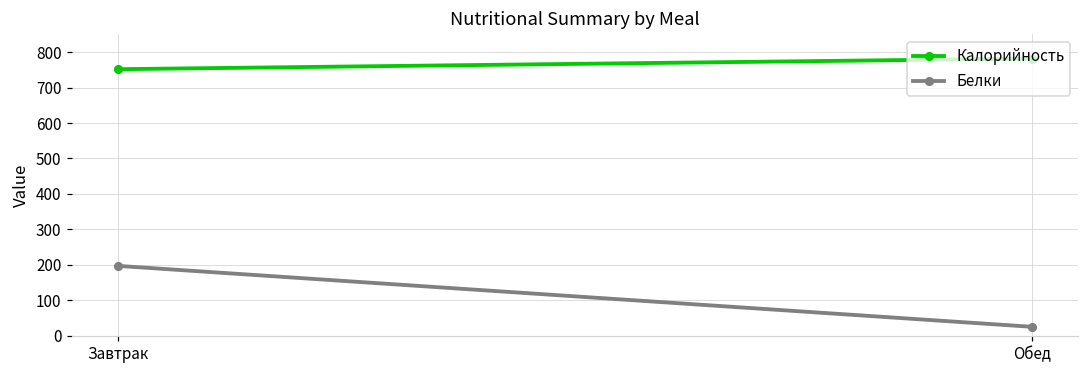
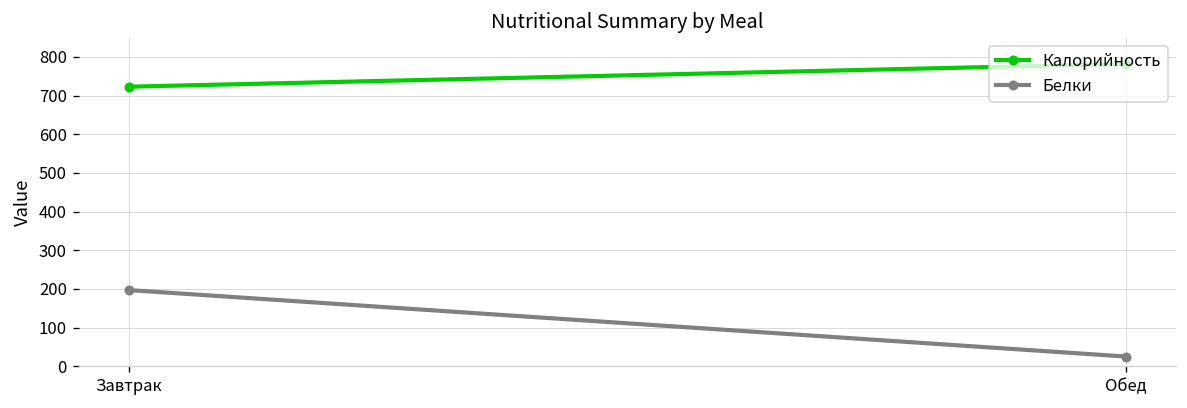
  {
    "Калорийность": {
-     "Завтрак": 750
+     "Завтрак": 720
    },
    "Белки": {
      "Завтрак": 200,
      "Обед": 30
    }
  }
